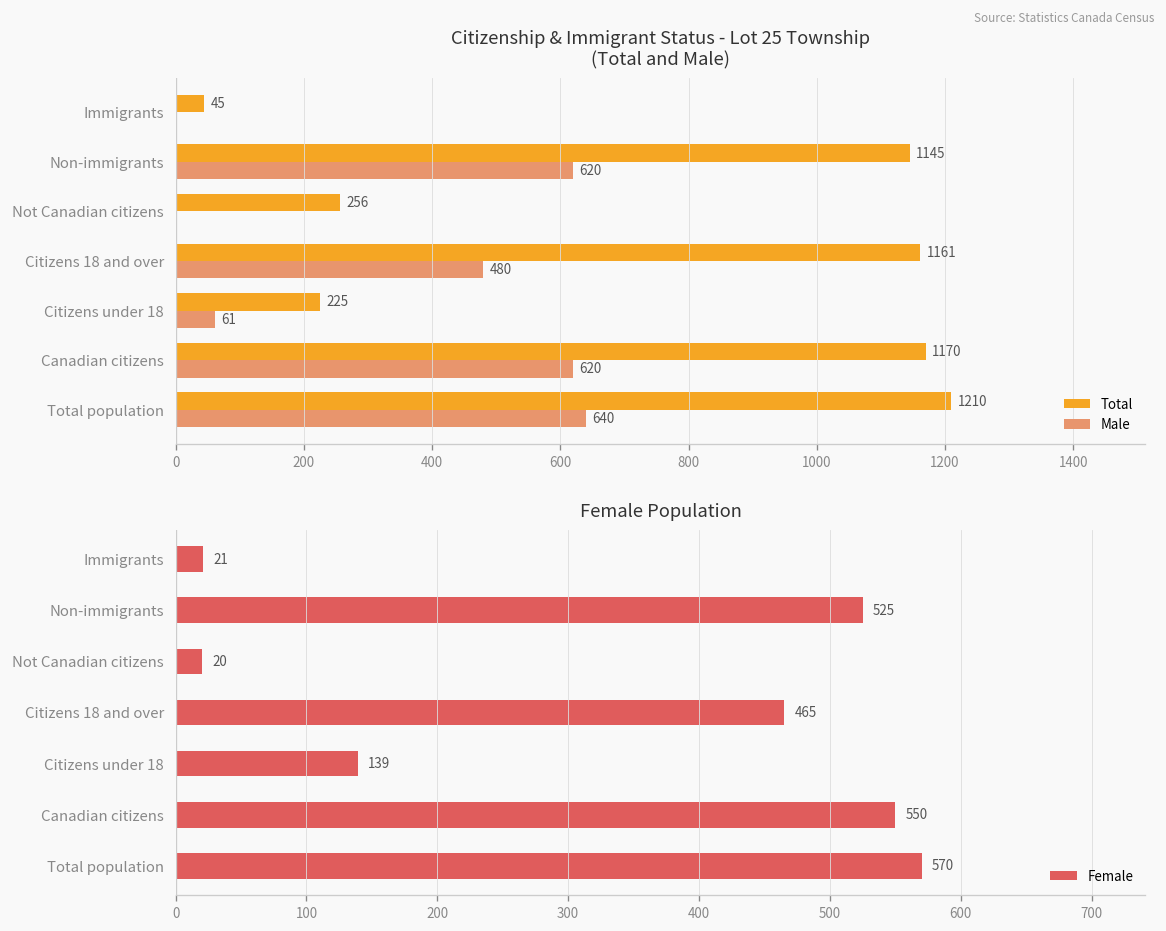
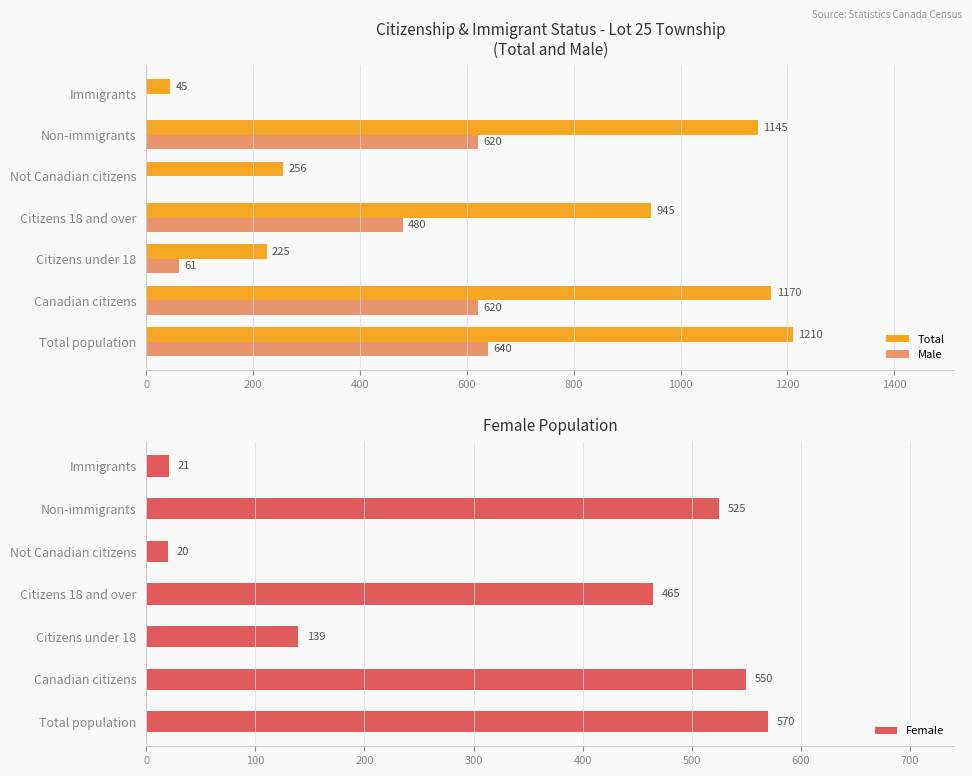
  {
    "Citizenship & Immigrant Status - Lot 25 Township (Total and Male)": {
      "Total": {
        "Immigrants": 45,
        "Non-immigrants": 1145,
        "Not Canadian citizens": 256,
-       "Citizens 18 and over": 1161,
+       "Citizens 18 and over": 945,
        "Citizens under 18": 225,
        "Canadian citizens": 1170,
        "Total population": 1210
      },
      "Male": {
        "Non-immigrants": 620,
        "Citizens 18 and over": 480,
        "Citizens under 18": 61,
        "Canadian citizens": 620,
        "Total population": 640
      }
    },
    "Female Population": {
      "Immigrants": 21,
      "Non-immigrants": 525,
      "Not Canadian citizens": 20,
      "Citizens 18 and over": 465,
      "Citizens under 18": 139,
      "Canadian citizens": 550,
      "Total population": 570
    }
  }
